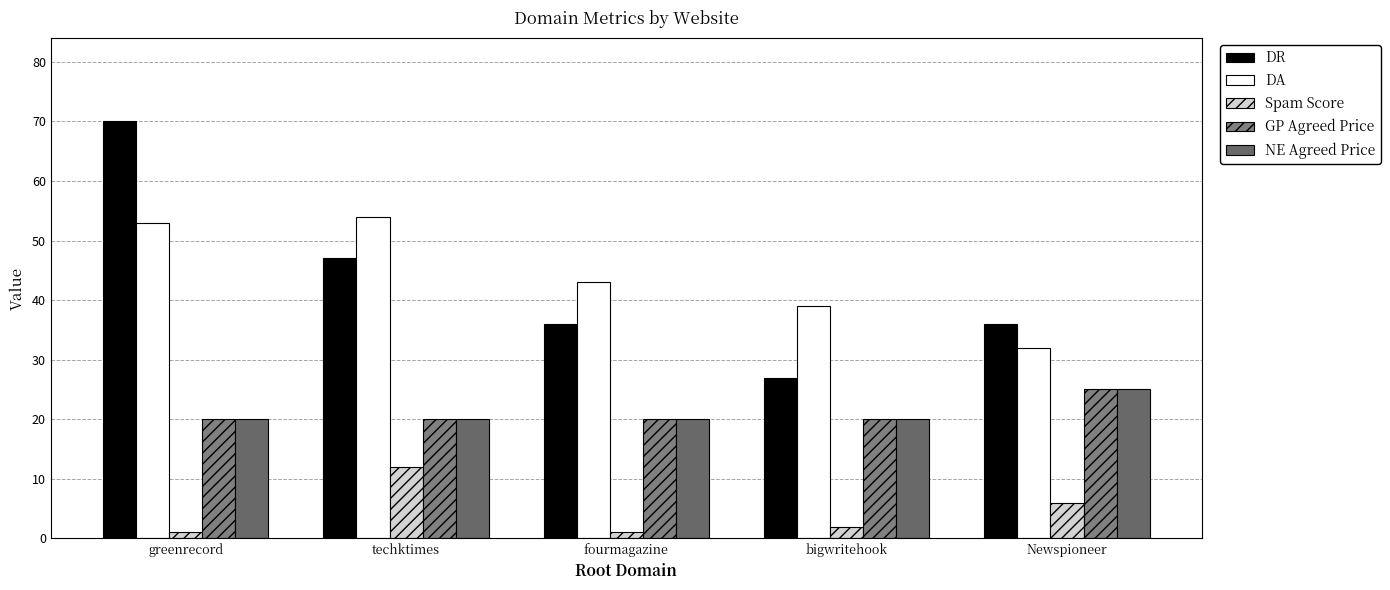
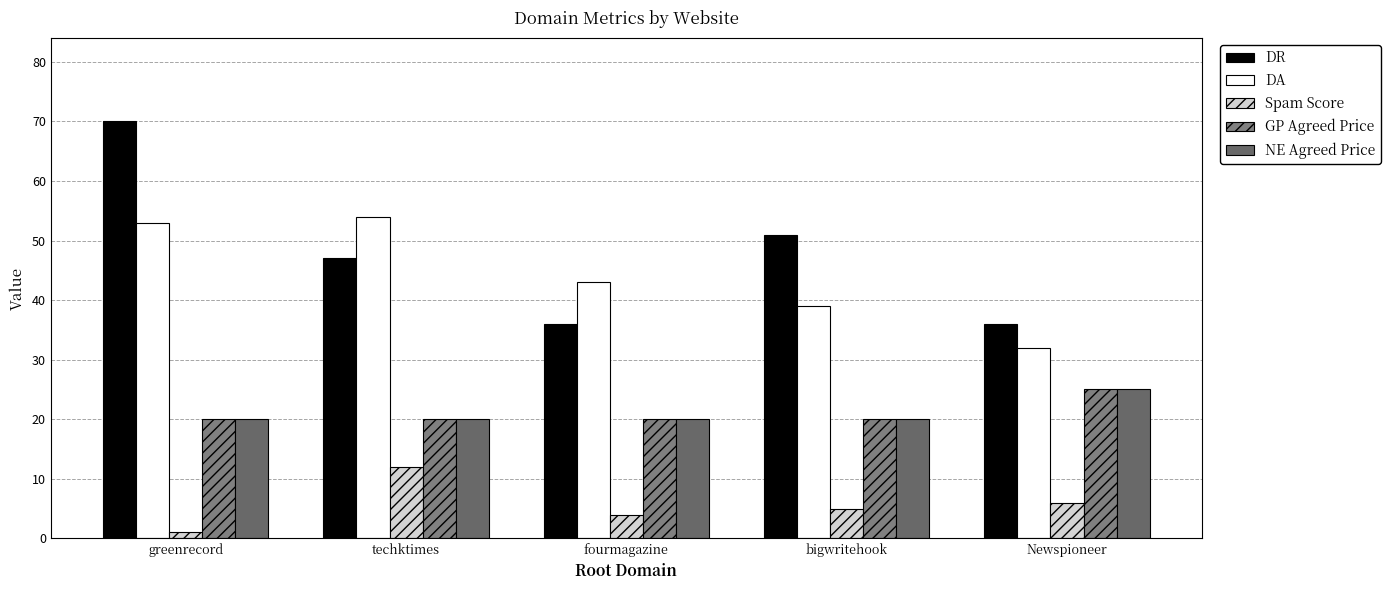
  {
    "DR": {
      "greenrecord": 70,
      "techktimes": 47,
      "fourmagazine": 36,
-     "bigwritehook": 27,
+     "bigwritehook": 51,
      "Newspioneer": 36
    },
    "DA": {
      "greenrecord": 53,
      "techktimes": 54,
      "fourmagazine": 43,
      "bigwritehook": 39,
      "Newspioneer": 32
    },
    "Spam Score": {
      "greenrecord": 1,
      "techktimes": 12,
-     "fourmagazine": 1,
-     "bigwritehook": 2,
+     "fourmagazine": 4,
+     "bigwritehook": 5,
      "Newspioneer": 6
    }
  }
